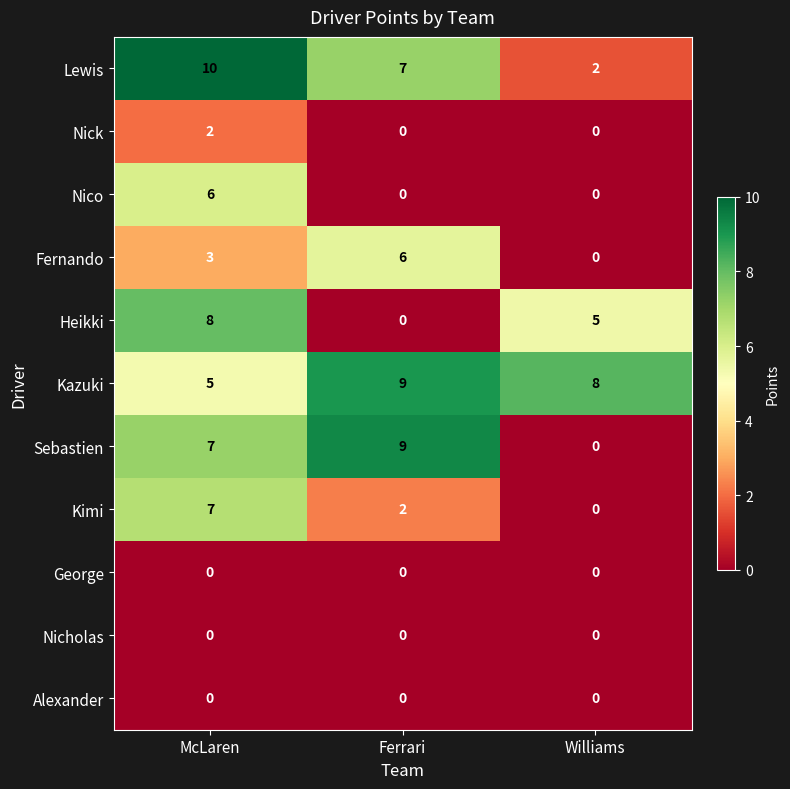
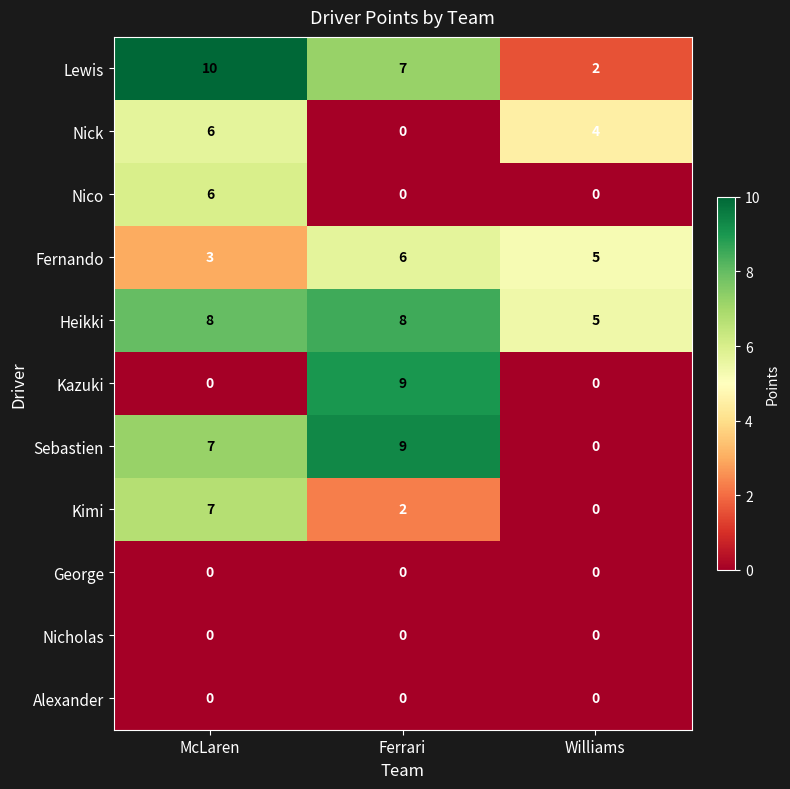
  {
    "Lewis": {
      "McLaren": 10,
      "Ferrari": 7,
      "Williams": 2
    },
    "Nick": {
-     "McLaren": 2,
+     "McLaren": 6,
      "Ferrari": 0,
-     "Williams": 0
+     "Williams": 4
    },
    "Nico": {
      "McLaren": 6,
      "Ferrari": 0,
      "Williams": 0
    },
    "Fernando": {
      "McLaren": 3,
      "Ferrari": 6,
-     "Williams": 0
+     "Williams": 5
    },
    "Heikki": {
      "McLaren": 8,
-     "Ferrari": 0,
+     "Ferrari": 8,
      "Williams": 5
    },
    "Kazuki": {
-     "McLaren": 5,
+     "McLaren": 0,
      "Ferrari": 9,
-     "Williams": 8
+     "Williams": 0
    },
    "Sebastien": {
      "McLaren": 7,
      "Ferrari": 9,
      "Williams": 0
    },
    "Kimi": {
      "McLaren": 7,
      "Ferrari": 2,
      "Williams": 0
    },
    "George": {
      "McLaren": 0,
      "Ferrari": 0,
      "Williams": 0
    },
    "Nicholas": {
      "McLaren": 0,
      "Ferrari": 0,
      "Williams": 0
    },
    "Alexander": {
      "McLaren": 0,
      "Ferrari": 0,
      "Williams": 0
    }
  }
